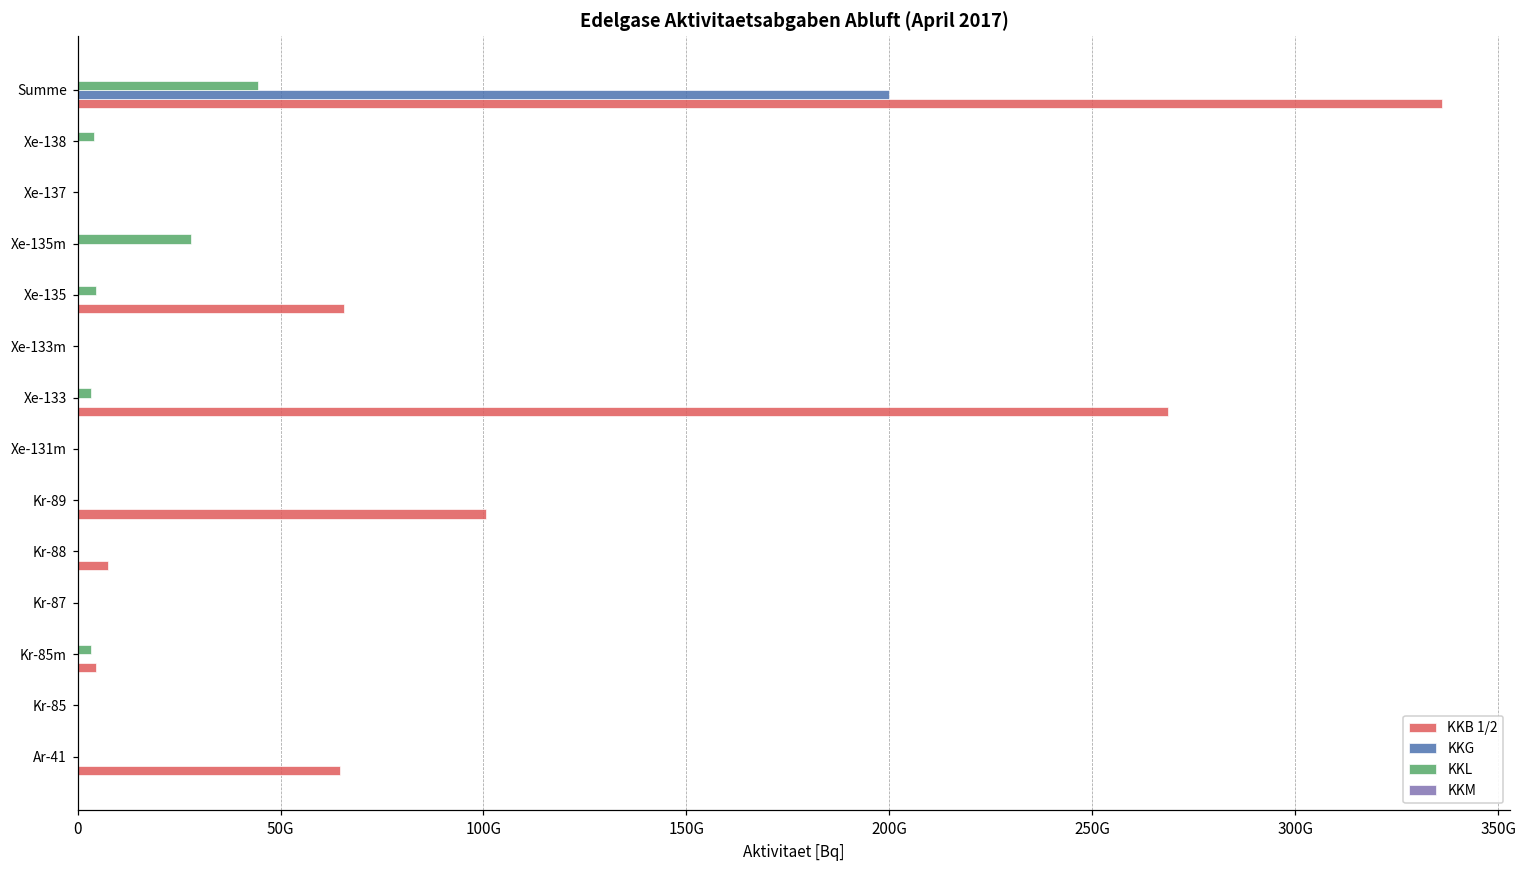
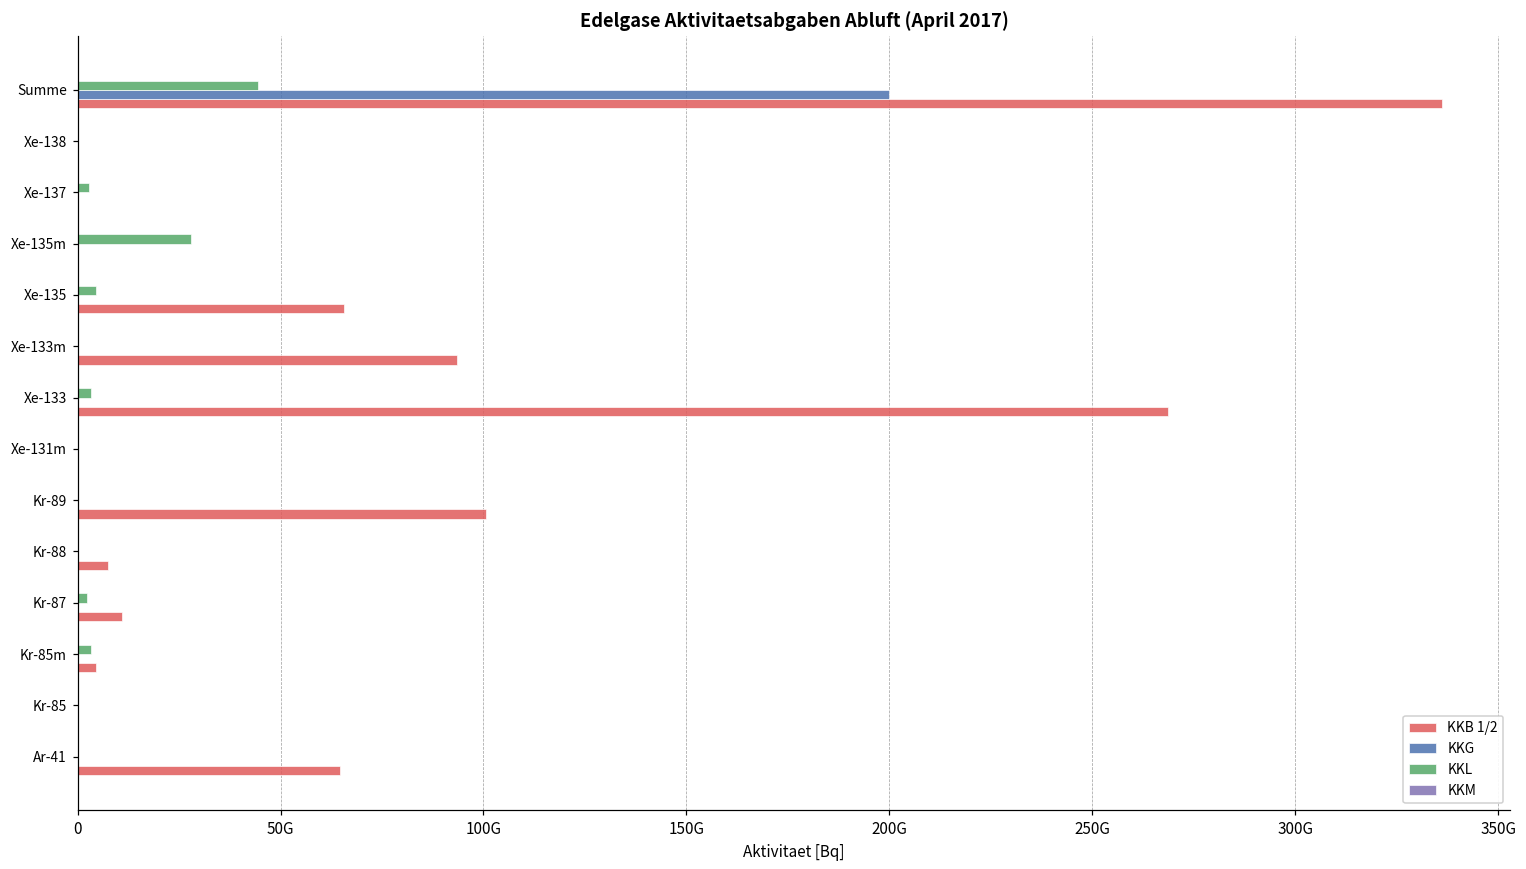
  {
    "KKB 1/2": {
      "Summe": 336000000000,
      "Xe-138": 0,
      "Xe-137": 0,
      "Xe-135m": 0,
      "Xe-135": 66000000000,
-     "Xe-133m": 0,
+     "Xe-133m": 94000000000,
      "Xe-133": 269000000000,
      "Xe-131m": 0,
      "Kr-89": 101000000000,
      "Kr-88": 7000000000,
-     "Kr-87": 0,
+     "Kr-87": 11000000000,
      "Kr-85m": 5000000000,
      "Kr-85": 0,
      "Ar-41": 65000000000
    },
    "KKL": {
      "Summe": 44000000000,
-     "Xe-138": 4000000000,
-     "Xe-137": 0,
+     "Xe-138": 0,
+     "Xe-137": 3000000000,
      "Xe-135m": 28000000000,
      "Xe-135": 5000000000,
      "Xe-133m": 0,
      "Xe-133": 3000000000,
      "Xe-131m": 0,
      "Kr-89": 0,
      "Kr-88": 0,
-     "Kr-87": 0,
+     "Kr-87": 2000000000,
      "Kr-85m": 3000000000,
      "Kr-85": 0,
      "Ar-41": 0
    }
  }
